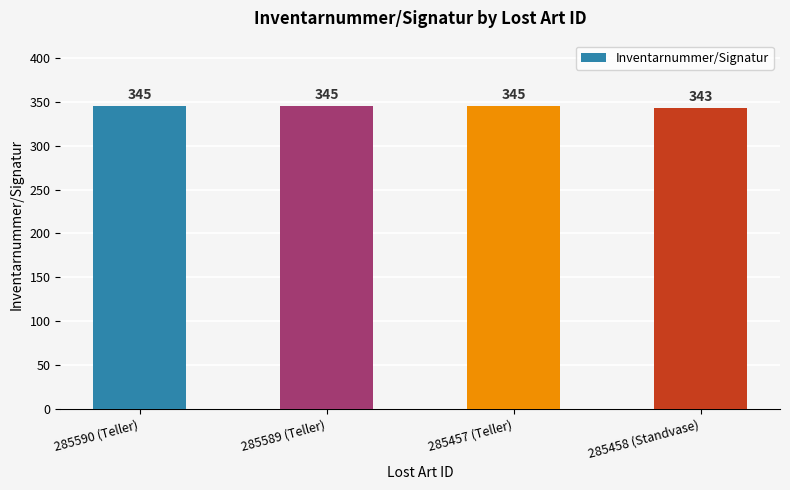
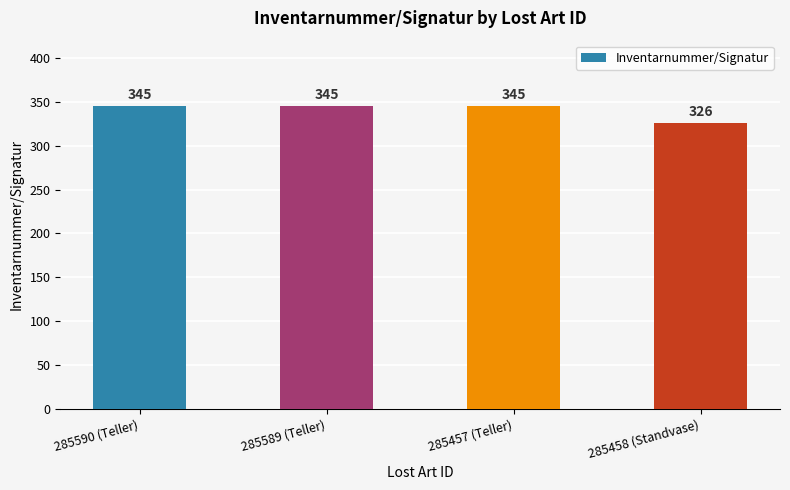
  {
    "285590 (Teller)": 345,
    "285589 (Teller)": 345,
    "285457 (Teller)": 345,
-   "285458 (Standvase)": 343
+   "285458 (Standvase)": 326
  }
